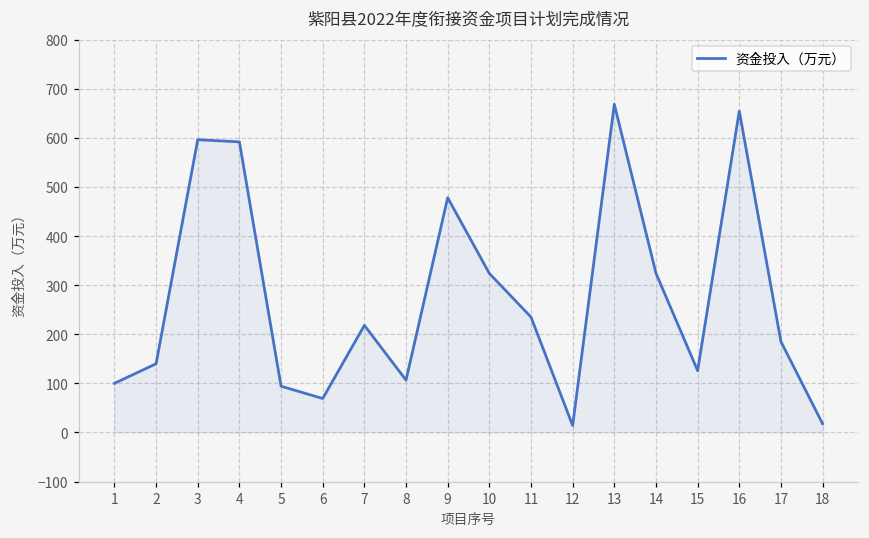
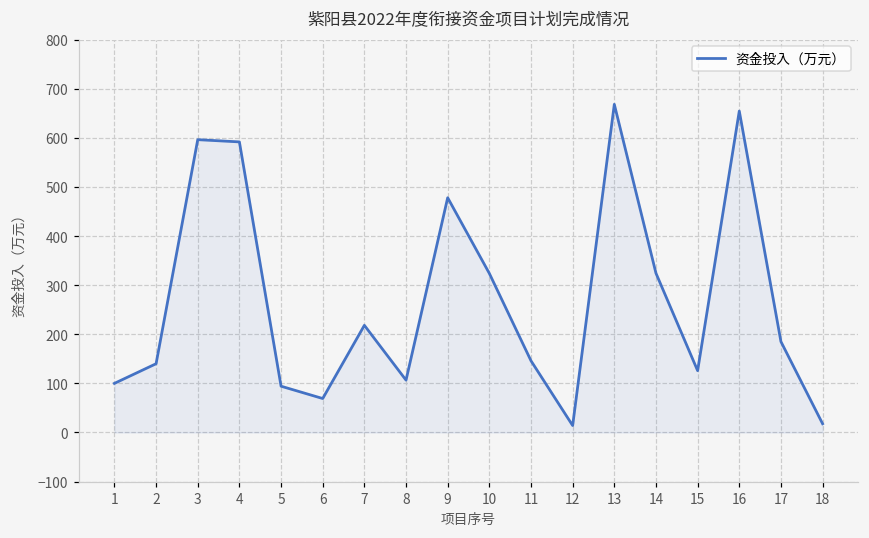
  {
    "1": 100,
    "2": 140,
    "3": 600,
    "4": 590,
    "5": 90,
    "6": 70,
    "7": 220,
    "8": 110,
    "9": 480,
    "10": 320,
-   "11": 240,
+   "11": 150,
    "12": 10,
    "13": 670,
    "14": 320,
    "15": 130,
    "16": 650,
    "17": 190,
    "18": 20
  }
